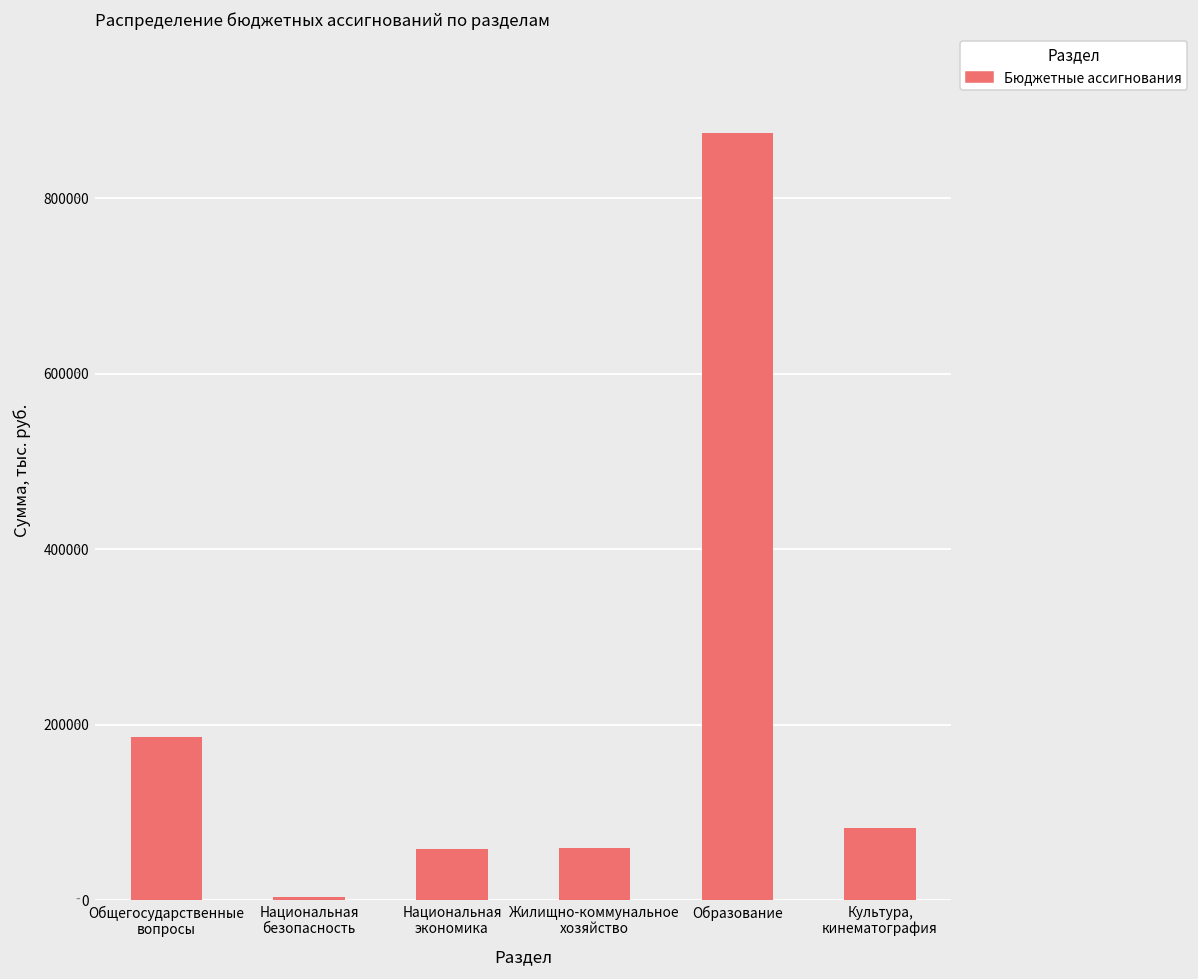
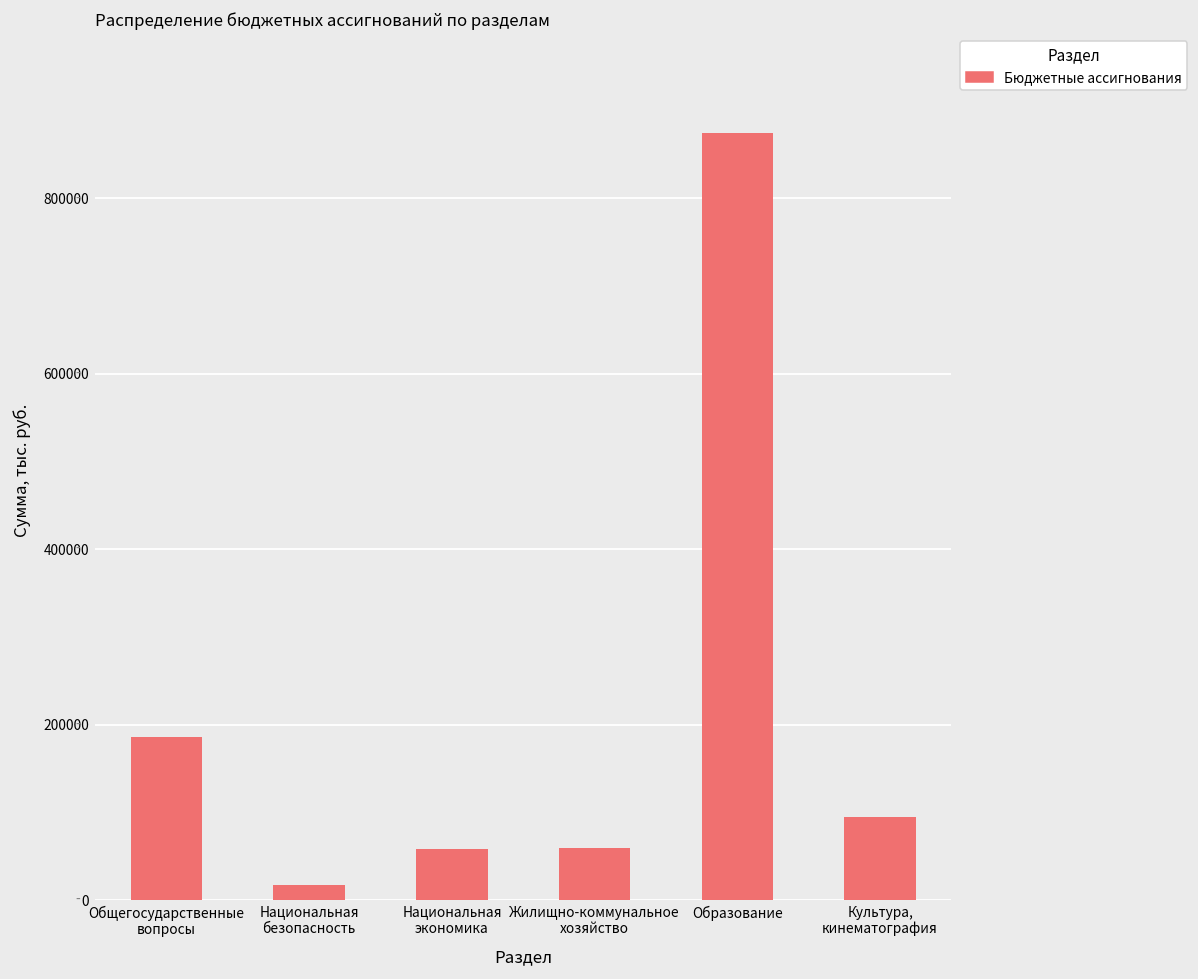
  {
    "Общегосударственные вопросы": 190000,
-   "Национальная безопасность": 0,
+   "Национальная безопасность": 20000,
    "Национальная экономика": 60000,
    "Жилищно-коммунальное хозяйство": 60000,
    "Образование": 870000,
-   "Культура, кинематография": 80000
+   "Культура, кинематография": 100000
  }
